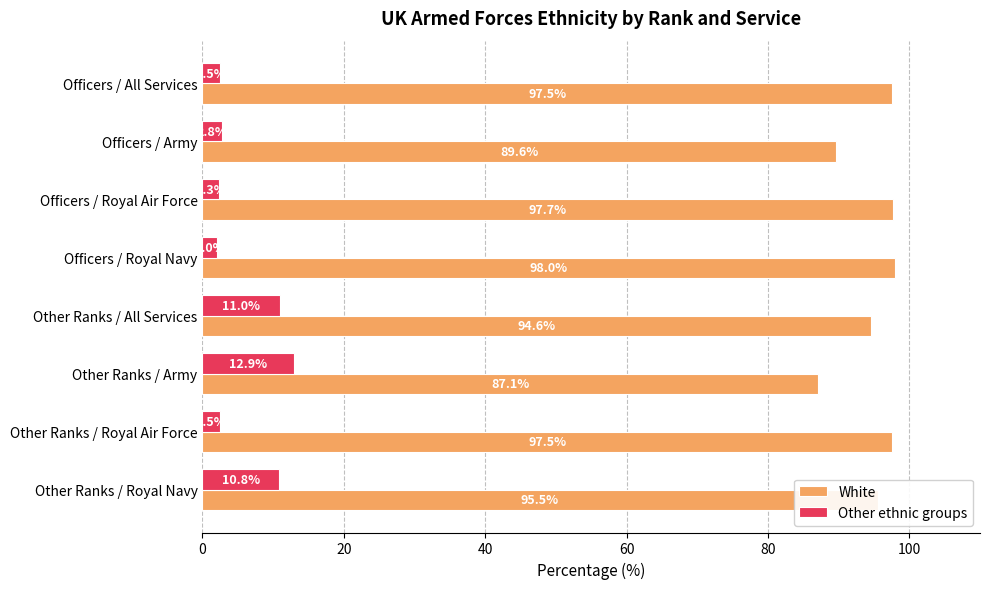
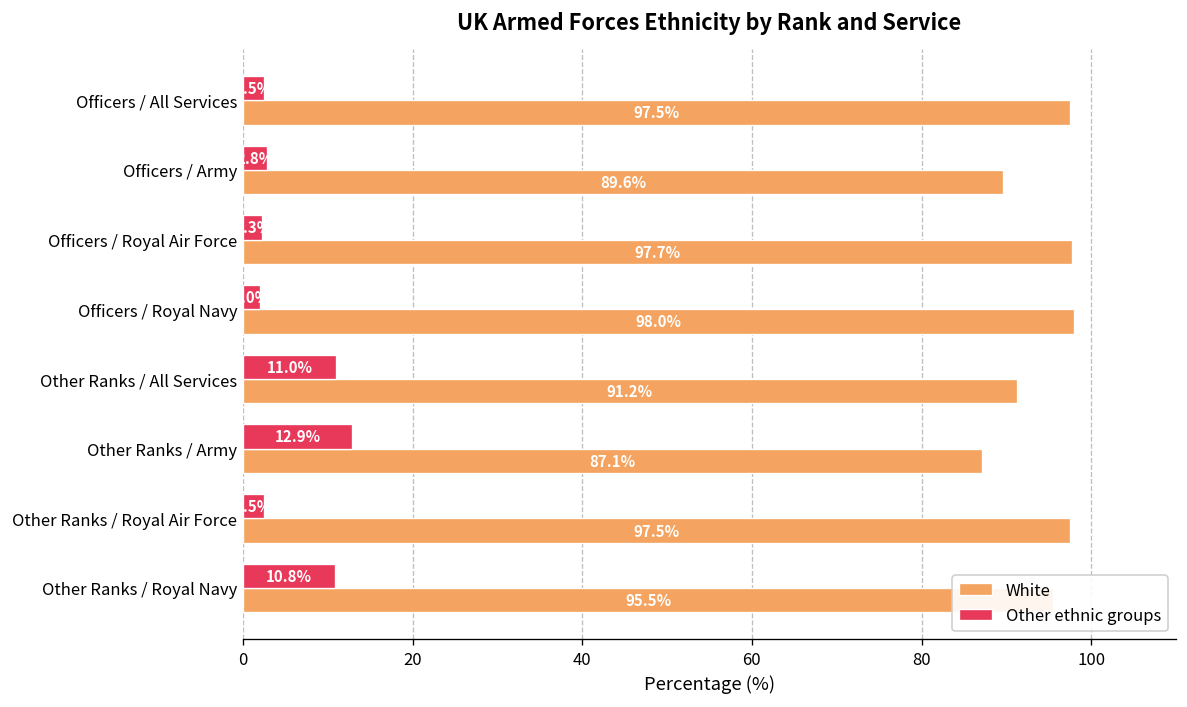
  {
    "White": {
      "Officers / All Services": "97.5%",
      "Officers / Army": "89.6%",
      "Officers / Royal Air Force": "97.7%",
      "Officers / Royal Navy": "98.0%",
-     "Other Ranks / All Services": "94.6%",
+     "Other Ranks / All Services": "91.2%",
      "Other Ranks / Army": "87.1%",
      "Other Ranks / Royal Air Force": "97.5%"
    },
    "Other ethnic groups": {
      "Officers / All Services": "2.5%",
      "Officers / Army": "2.8%",
      "Other Ranks / All Services": "11.0%",
      "Other Ranks / Army": "12.9%",
      "Other Ranks / Royal Air Force": "2.5%",
      "Other Ranks / Royal Navy": "10.8%"
    }
  }
